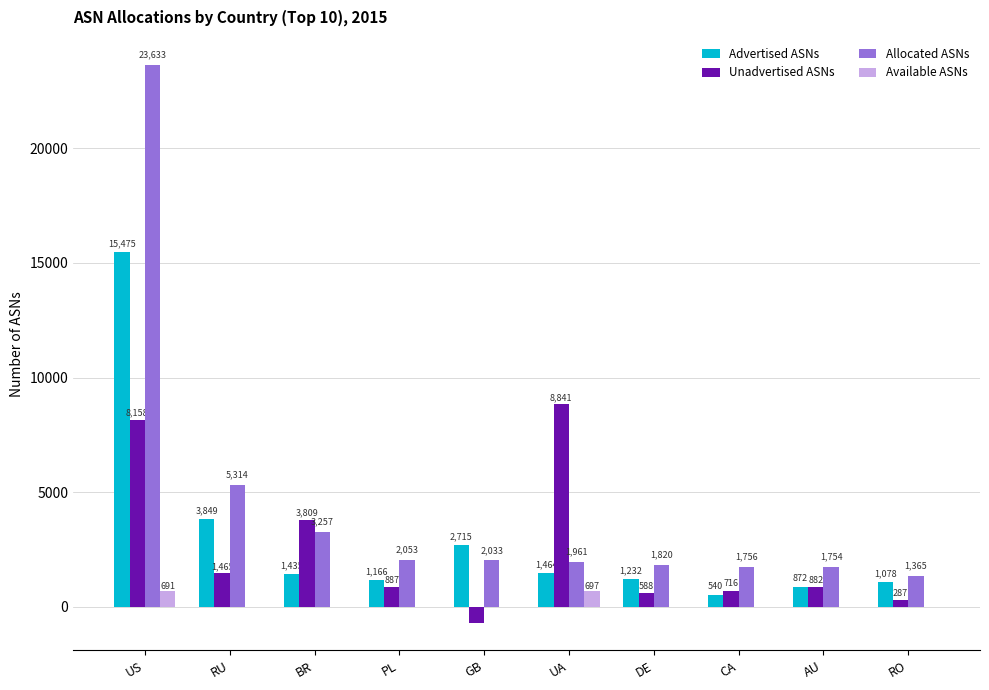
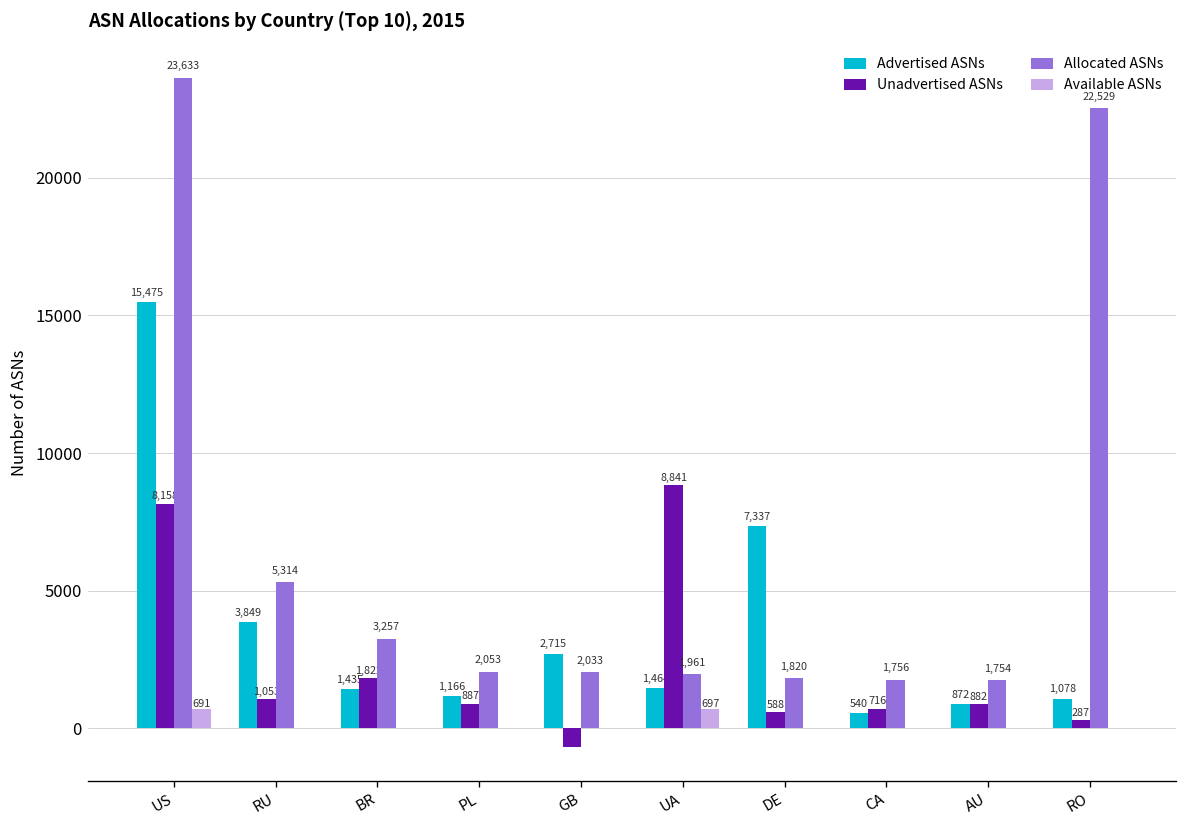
  {
    "Advertised ASNs": {
      "US": "15,475",
      "RU": "3,849",
      "BR": "1,435",
      "PL": "1,166",
      "GB": "2,715",
      "UA": "1,464",
-     "DE": "1,232",
+     "DE": "7,337",
      "CA": "540",
      "AU": "872",
      "RO": "1,078"
    },
    "Unadvertised ASNs": {
      "US": "8,158",
-     "RU": "1,465",
-     "BR": "3,809",
+     "RU": "1,053",
+     "BR": "1,822",
      "PL": "887",
      "UA": "8,841",
      "DE": "588",
      "CA": "716",
      "AU": "882",
      "RO": "287"
    },
    "Allocated ASNs": {
      "US": "23,633",
      "RU": "5,314",
      "BR": "3,257",
      "PL": "2,053",
      "GB": "2,033",
      "UA": "1,961",
      "DE": "1,820",
      "CA": "1,756",
      "AU": "1,754",
-     "RO": "1,365"
+     "RO": "22,529"
    },
    "Available ASNs": {
      "US": "691",
      "UA": "697"
    }
  }
